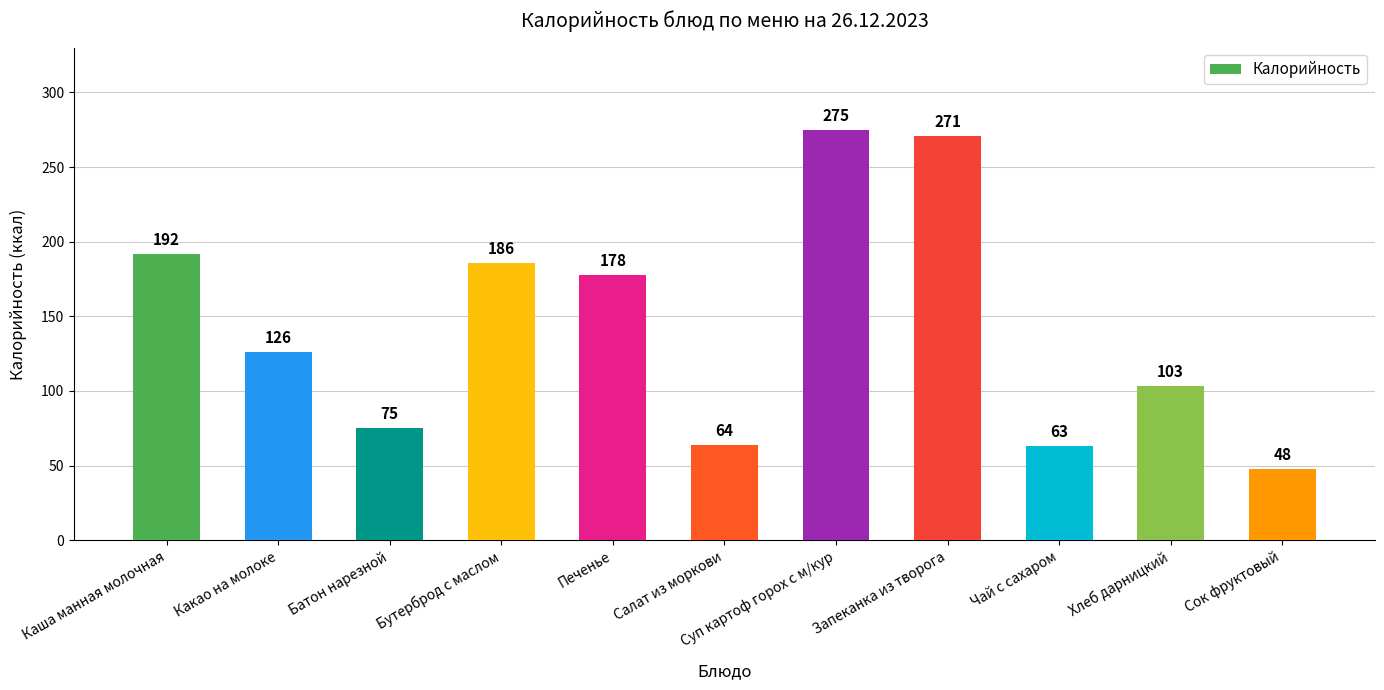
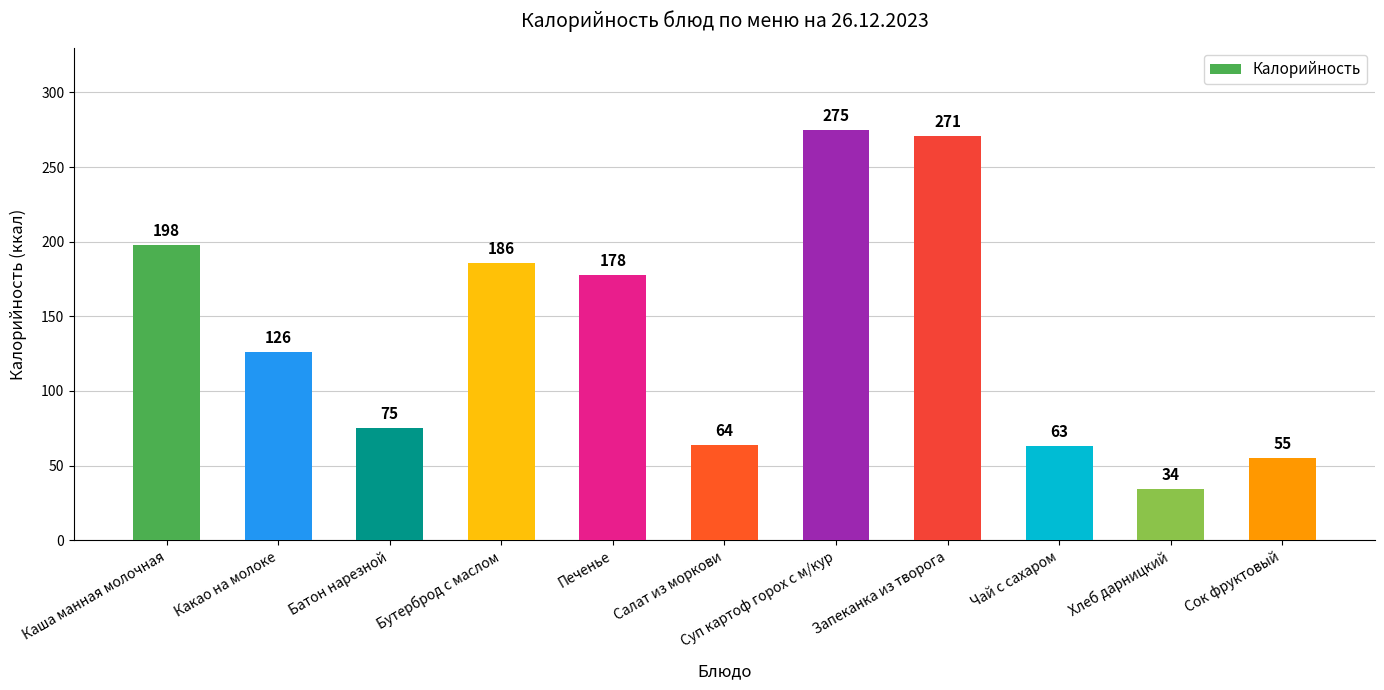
  {
-   "Каша манная молочная": 192,
+   "Каша манная молочная": 198,
    "Какао на молоке": 126,
    "Батон нарезной": 75,
    "Бутерброд с маслом": 186,
    "Печенье": 178,
    "Салат из моркови": 64,
    "Суп картоф горох с м/кур": 275,
    "Запеканка из творога": 271,
    "Чай с сахаром": 63,
-   "Хлеб дарницкий": 103,
-   "Сок фруктовый": 48
+   "Хлеб дарницкий": 34,
+   "Сок фруктовый": 55
  }
